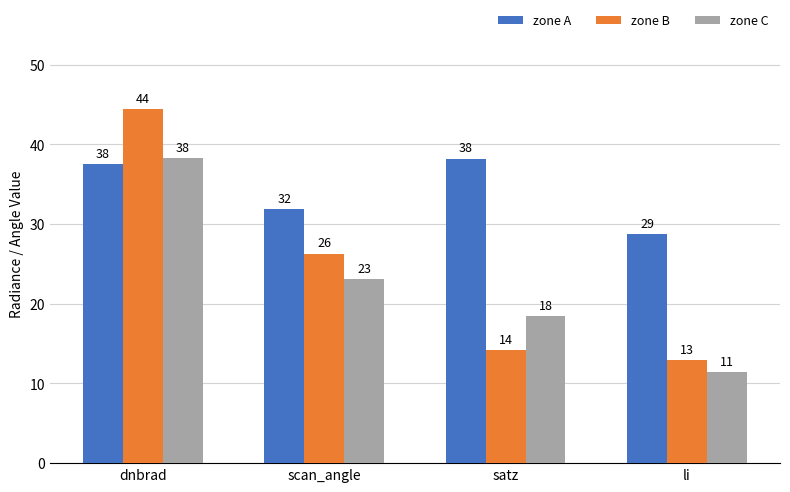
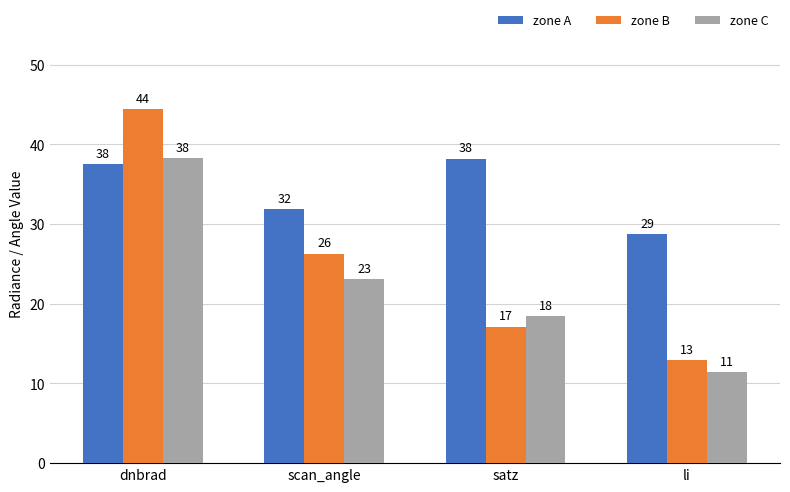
  {
    "zone A": {
      "dnbrad": 38,
      "scan_angle": 32,
      "satz": 38,
      "li": 29
    },
    "zone B": {
      "dnbrad": 44,
      "scan_angle": 26,
-     "satz": 14,
+     "satz": 17,
      "li": 13
    },
    "zone C": {
      "dnbrad": 38,
      "scan_angle": 23,
      "satz": 18,
      "li": 11
    }
  }
